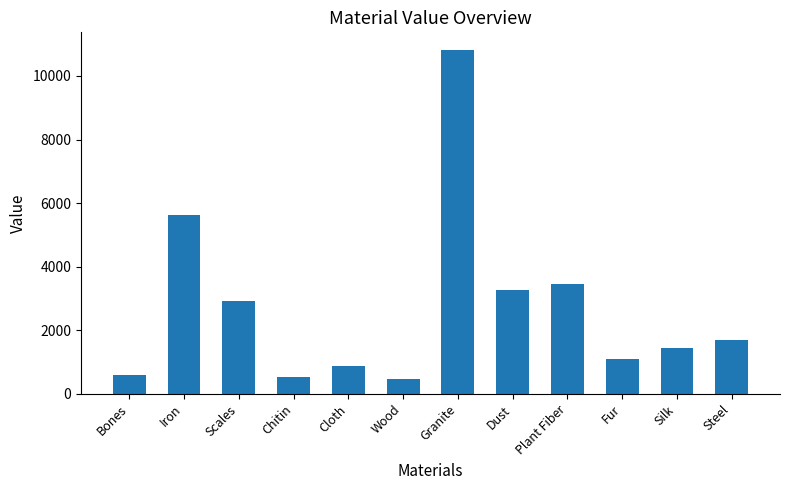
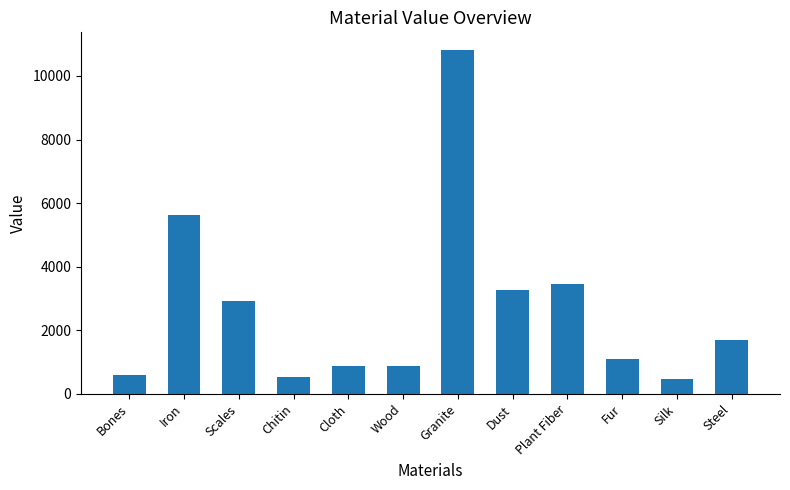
  {
    "Bones": 600,
    "Iron": 5600,
    "Scales": 2900,
    "Chitin": 500,
    "Cloth": 900,
-   "Wood": 500,
+   "Wood": 900,
    "Granite": 10800,
    "Dust": 3300,
    "Plant Fiber": 3500,
    "Fur": 1100,
-   "Silk": 1400,
+   "Silk": 500,
    "Steel": 1700
  }
